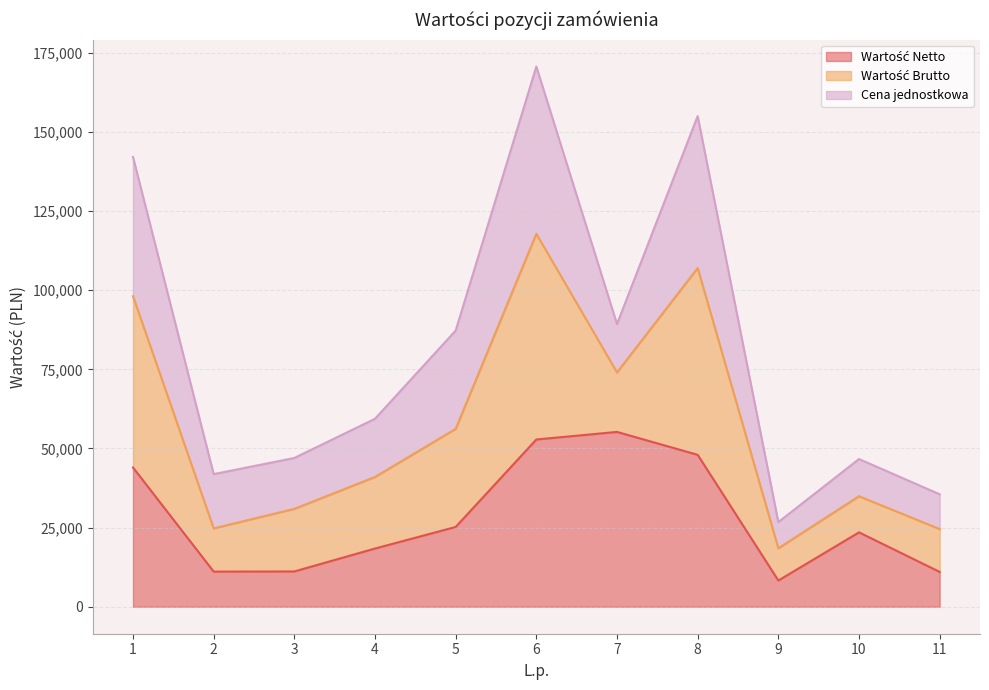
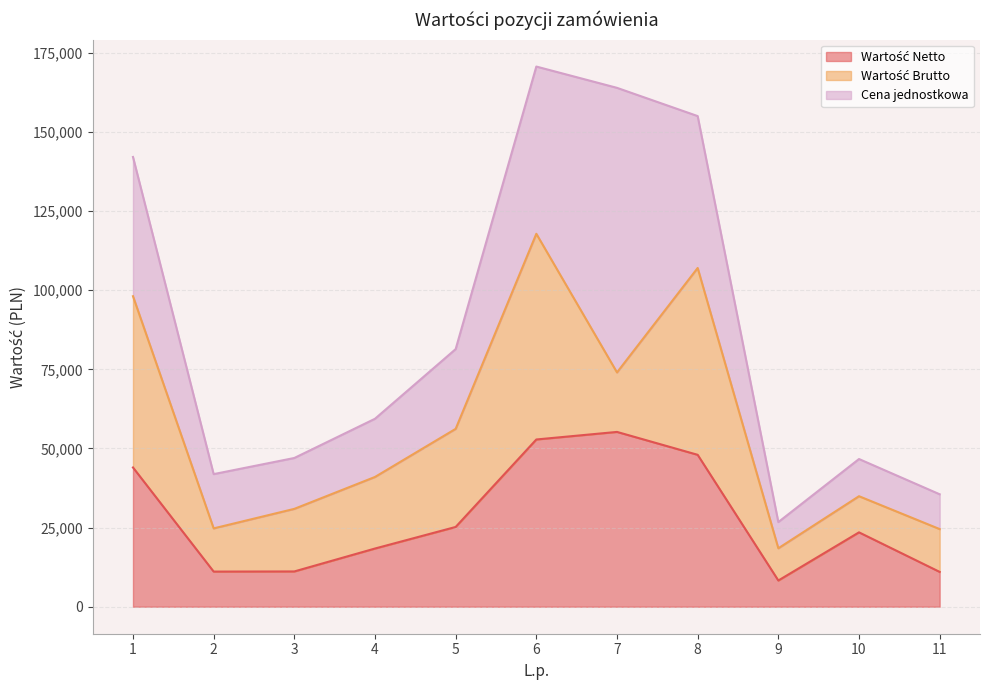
  {
    "Wartość Netto": {
      "1": "44,000",
      "2": "11,000",
      "3": "11,000",
      "4": "18,000",
      "5": "25,000",
      "6": "53,000",
      "7": "55,000",
      "8": "48,000",
      "9": "8,000",
      "10": "24,000",
      "11": "11,000"
    },
    "Wartość Brutto": {
      "1": "54,000",
      "2": "14,000",
      "3": "20,000",
      "4": "23,000",
      "5": "31,000",
      "6": "65,000",
      "7": "19,000",
      "8": "59,000",
      "9": "10,000",
      "10": "11,000",
      "11": "14,000"
    },
    "Cena jednostkowa": {
      "1": "44,000",
      "2": "17,000",
      "3": "16,000",
      "4": "18,000",
-     "5": "31,000",
+     "5": "25,000",
      "6": "53,000",
-     "7": "15,000",
+     "7": "90,000",
      "8": "48,000",
      "9": "8,000",
      "10": "12,000",
      "11": "11,000"
    }
  }
